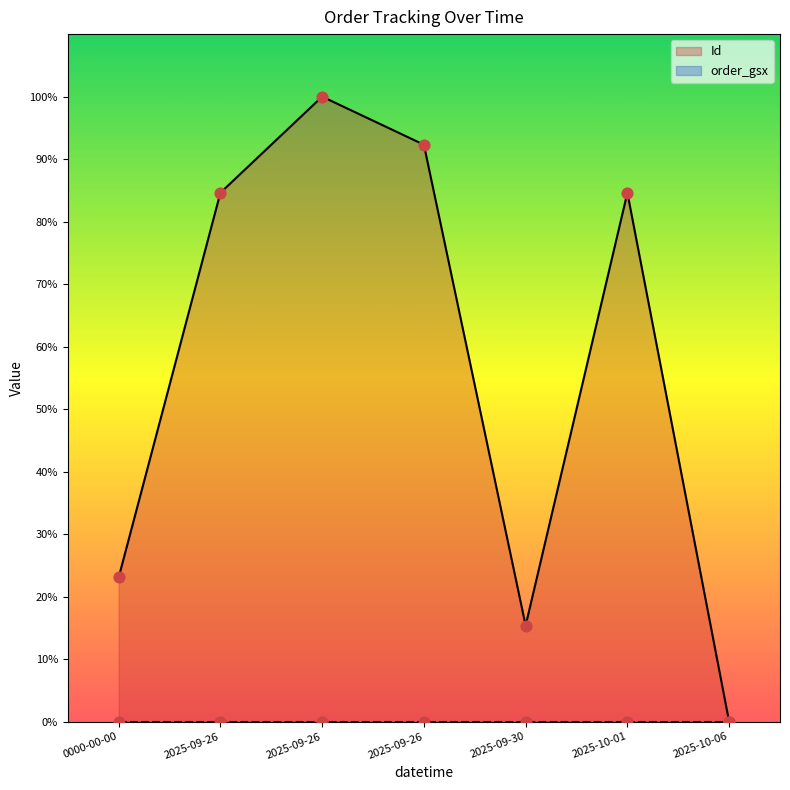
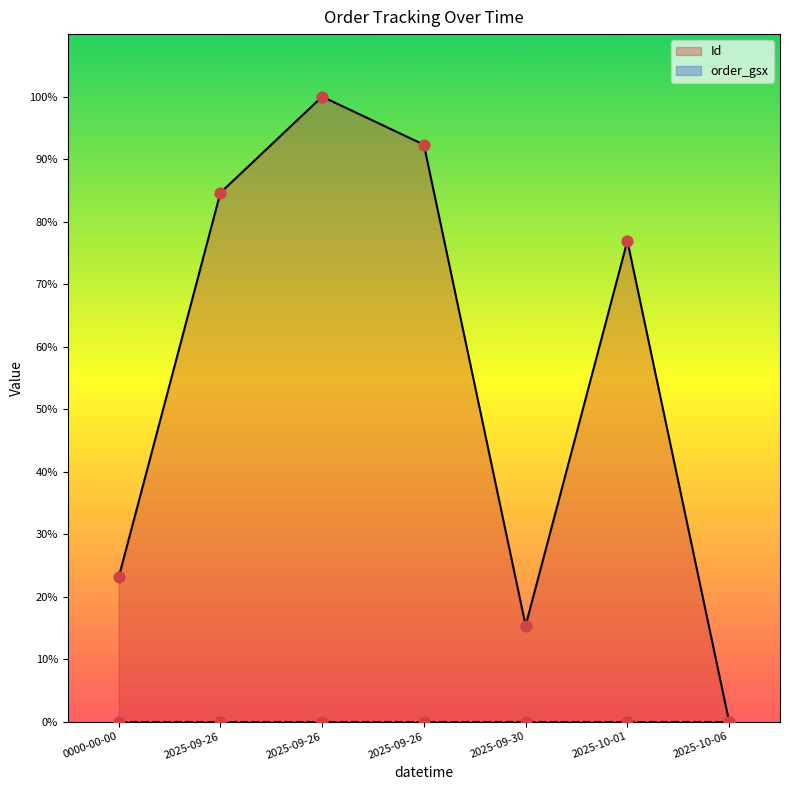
  {
    "Id": {
      "0000-00-00": "23%",
      "2025-09-30": "15%",
-     "2025-10-01": "85%"
+     "2025-10-01": "77%"
    },
    "order_gsx": {
      "0000-00-00": "0%",
      "2025-09-30": "0%",
      "2025-10-01": "0%"
    }
  }
